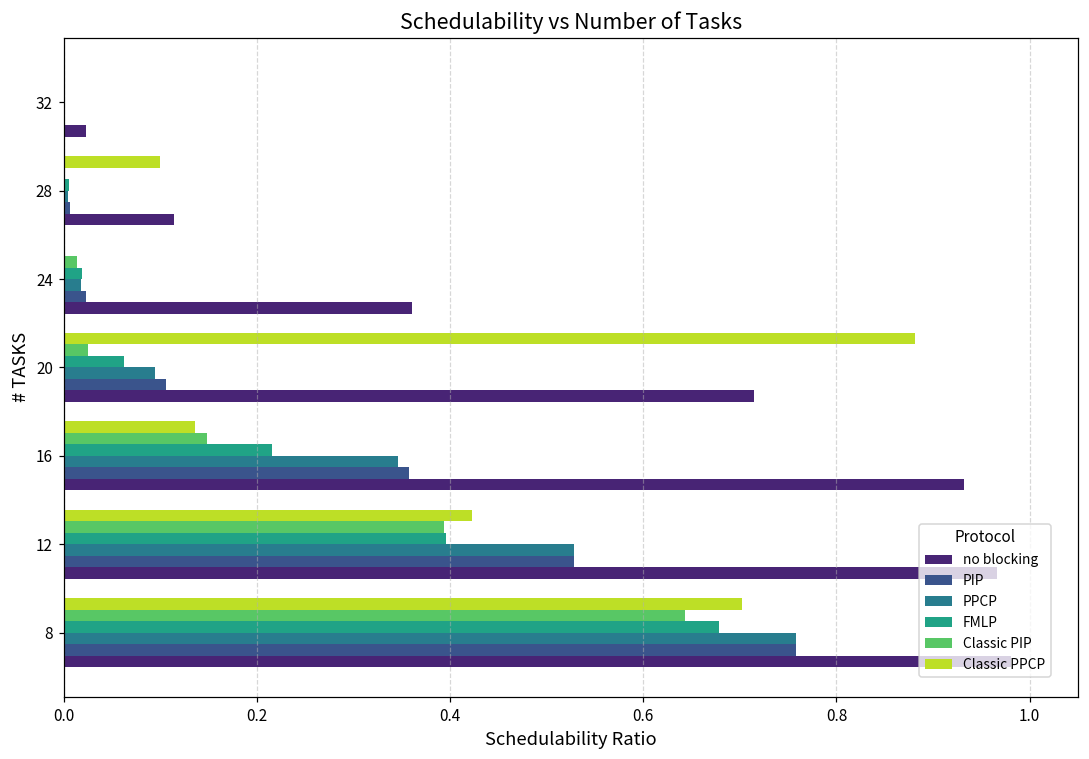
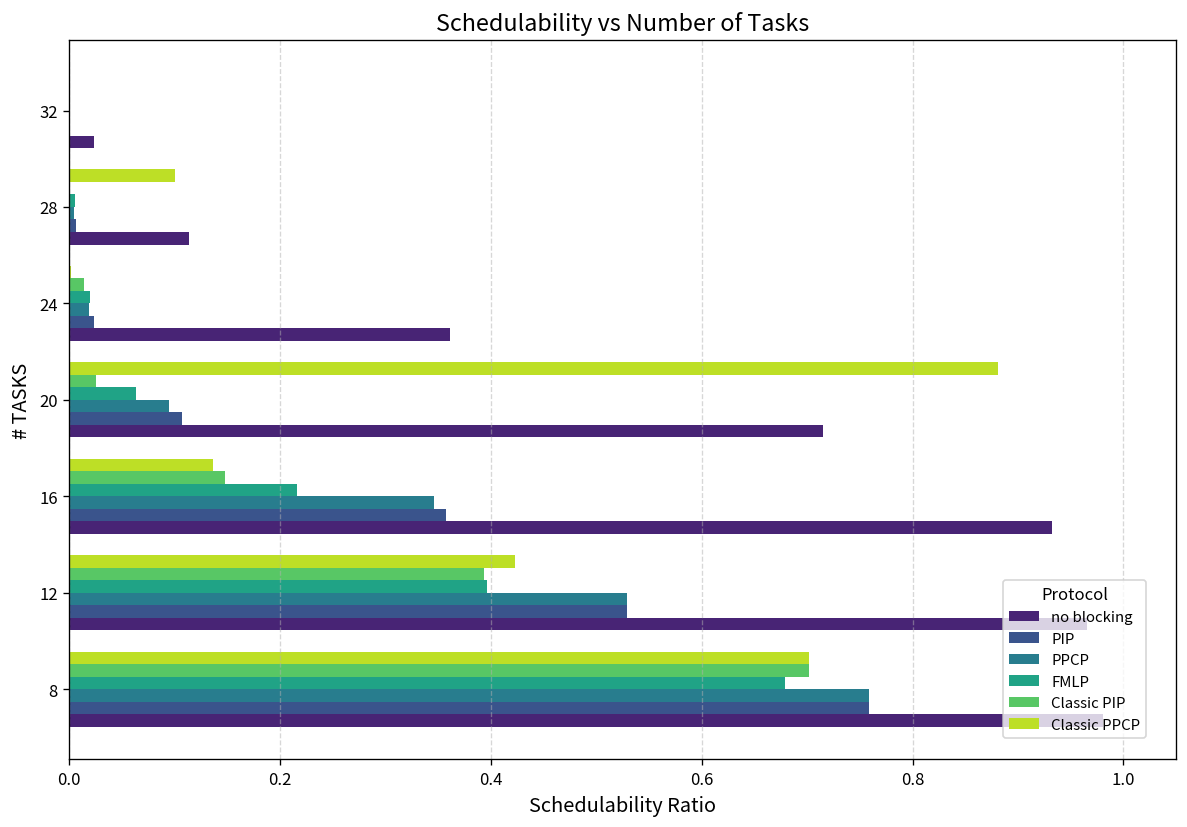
  {
    "Classic PIP": {
      "32": 0.00,
      "24": 0.01,
      "20": 0.03,
      "16": 0.15,
      "12": 0.39,
-     "8": 0.64
+     "8": 0.70
    },
    "Classic PPCP": {
      "32": 0.00,
      "28": 0.10,
      "20": 0.88,
      "16": 0.14,
      "12": 0.42,
      "8": 0.70
    }
  }
